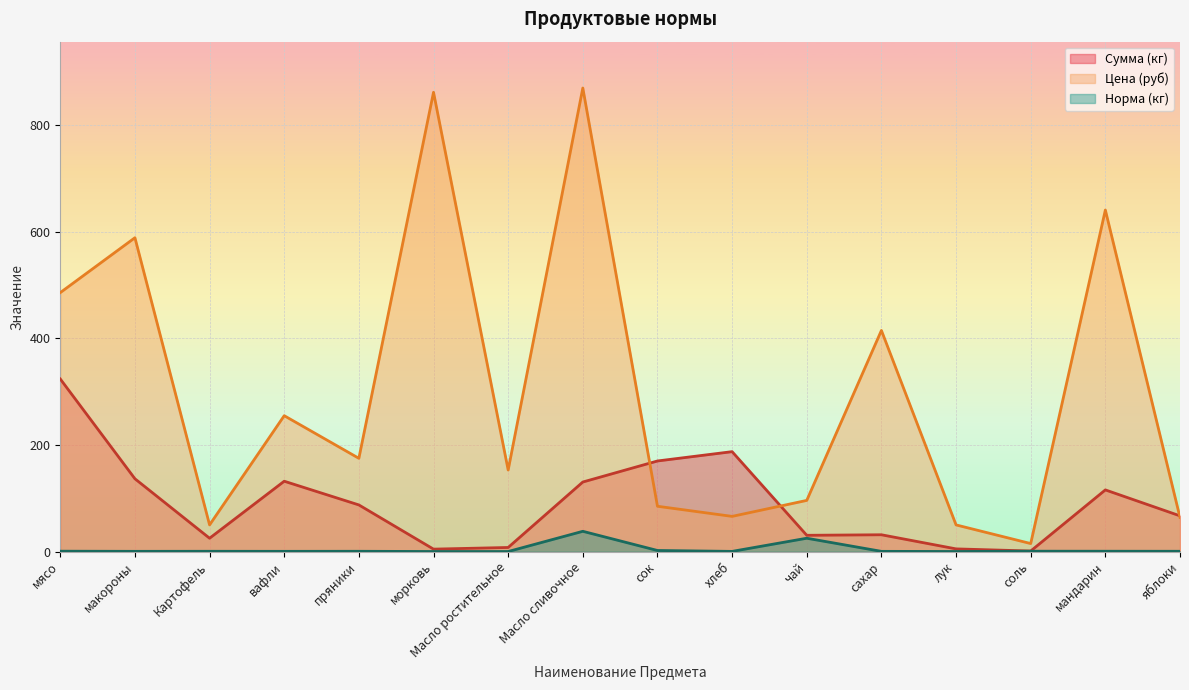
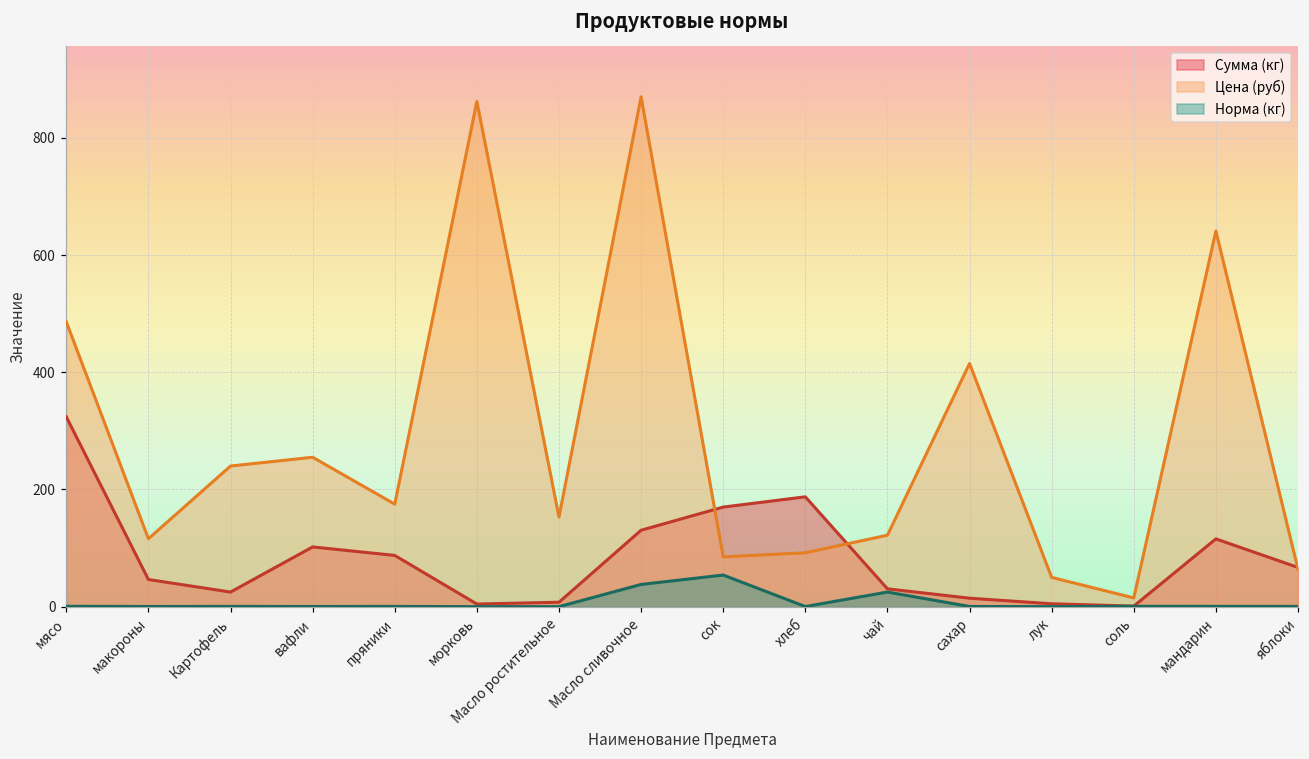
  {
    "Сумма (кг)": {
      "мясо": 320,
-     "макороны": 140,
+     "макороны": 50,
      "Картофель": 30,
-     "вафли": 130,
+     "вафли": 100,
      "пряники": 90,
      "Масло ростительное": 10,
      "Масло сливочное": 130,
      "сок": 170,
      "хлеб": 190,
      "чай": 30,
-     "сахар": 30,
+     "сахар": 10,
      "лук": 10,
      "мандарин": 120
    },
    "Цена (руб)": {
      "мясо": 490,
-     "макороны": 590,
-     "Картофель": 50,
+     "макороны": 120,
+     "Картофель": 240,
      "вафли": 260,
      "пряники": 180,
      "морковь": 860,
      "Масло ростительное": 150,
      "Масло сливочное": 870,
      "сок": 90,
-     "хлеб": 70,
-     "чай": 100,
+     "хлеб": 90,
+     "чай": 120,
      "сахар": 420,
      "лук": 50,
      "соль": 20,
      "мандарин": 640
    },
    "Норма (кг)": {
      "мясо": 0,
      "макороны": 0,
      "Картофель": 0,
      "вафли": 0,
      "пряники": 0,
      "Масло ростительное": 0,
      "Масло сливочное": 40,
-     "сок": 0,
+     "сок": 50,
      "хлеб": 0,
      "чай": 30,
      "сахар": 0,
      "лук": 0,
      "мандарин": 0,
      "яблоки": 0
    }
  }
